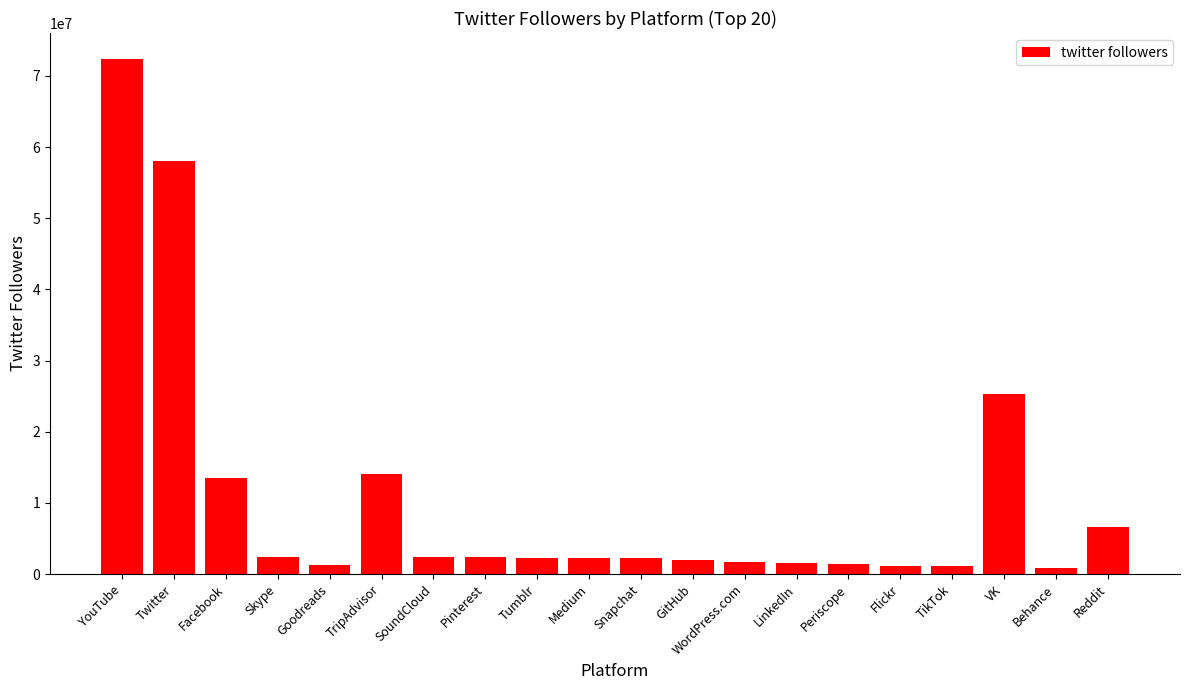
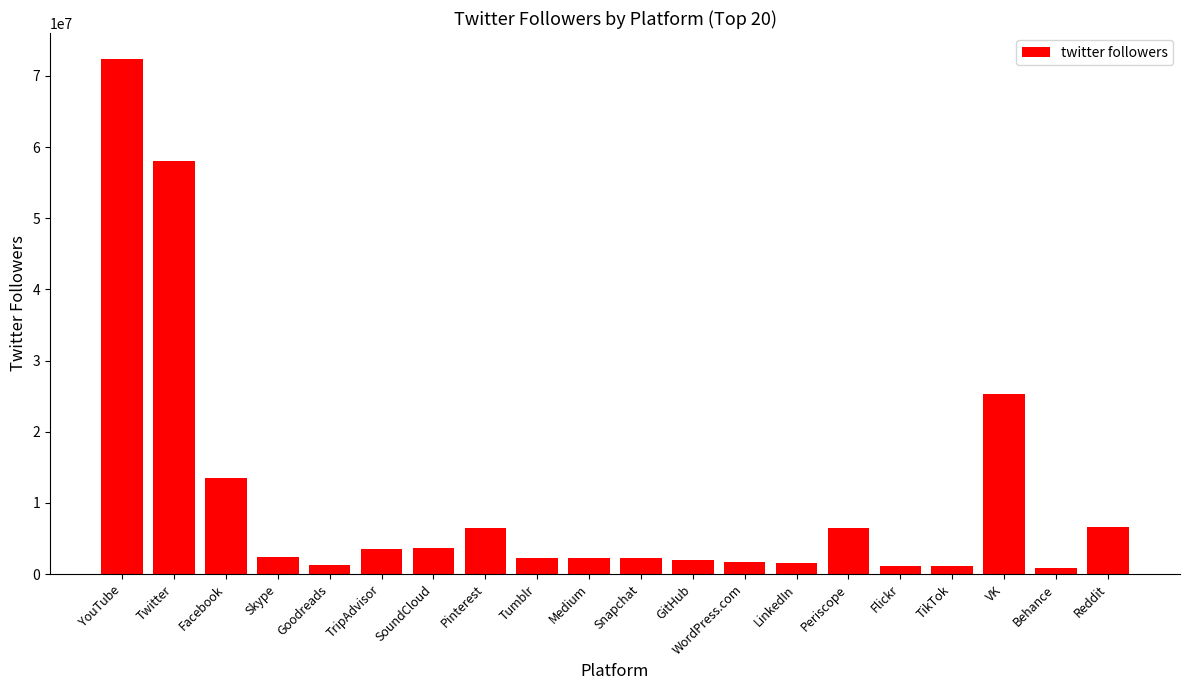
  {
    "YouTube": 72000000,
    "Twitter": 58000000,
    "Facebook": 13000000,
    "Skype": 2000000,
    "Goodreads": 1000000,
-   "TripAdvisor": 14000000,
-   "SoundCloud": 2000000,
-   "Pinterest": 2000000,
+   "TripAdvisor": 3000000,
+   "SoundCloud": 4000000,
+   "Pinterest": 7000000,
    "Tumblr": 2000000,
    "Medium": 2000000,
    "Snapchat": 2000000,
    "GitHub": 2000000,
    "WordPress.com": 2000000,
    "LinkedIn": 2000000,
-   "Periscope": 1000000,
+   "Periscope": 7000000,
    "Flickr": 1000000,
    "TikTok": 1000000,
    "VK": 25000000,
    "Behance": 1000000,
    "Reddit": 7000000
  }
